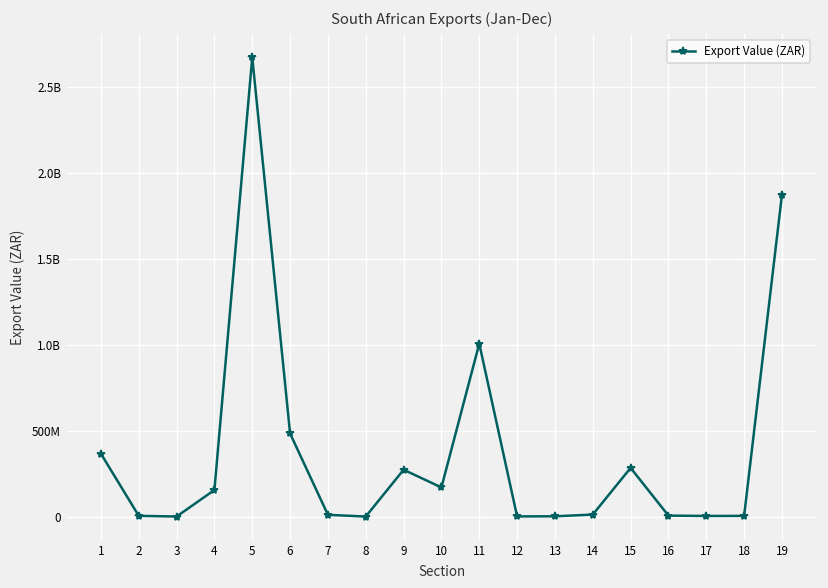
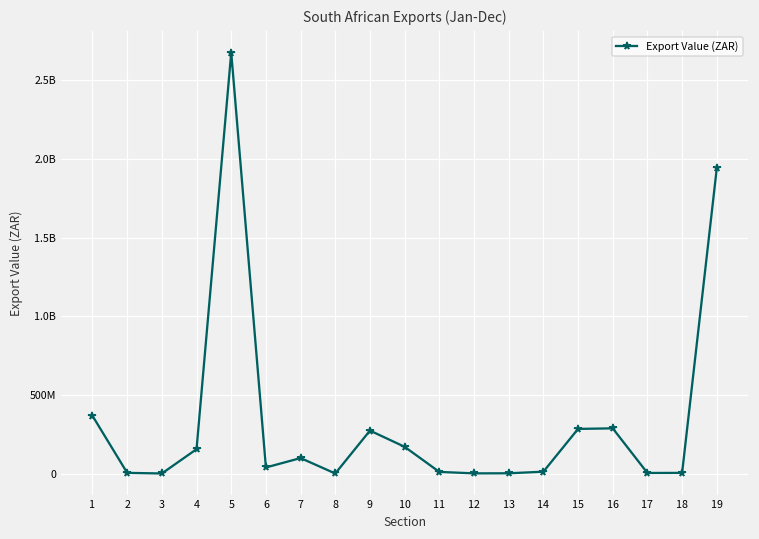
  {
    "1": 370000000,
    "2": 0,
    "3": 0,
    "4": 150000000,
    "5": 2680000000,
-   "6": 480000000,
-   "7": 10000000,
+   "6": 40000000,
+   "7": 100000000,
    "8": 0,
    "9": 270000000,
    "10": 170000000,
-   "11": 1010000000,
+   "11": 10000000,
    "12": 0,
    "13": 0,
    "14": 10000000,
    "15": 280000000,
-   "16": 10000000,
+   "16": 290000000,
    "17": 0,
    "18": 0,
-   "19": 1870000000
+   "19": 1940000000
  }
